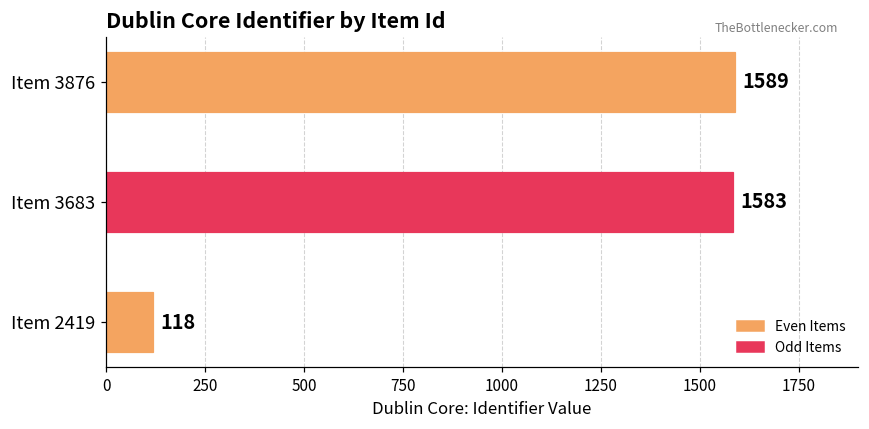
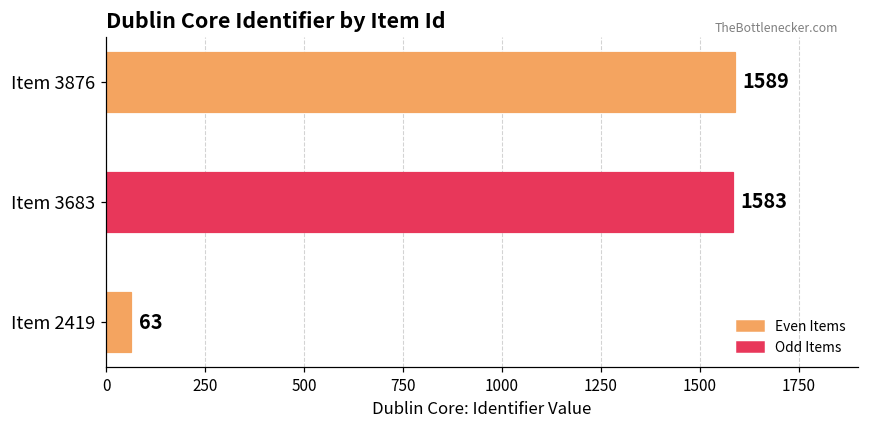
  {
    "Item 3876": 1589,
    "Item 3683": 1583,
-   "Item 2419": 118
+   "Item 2419": 63
  }
